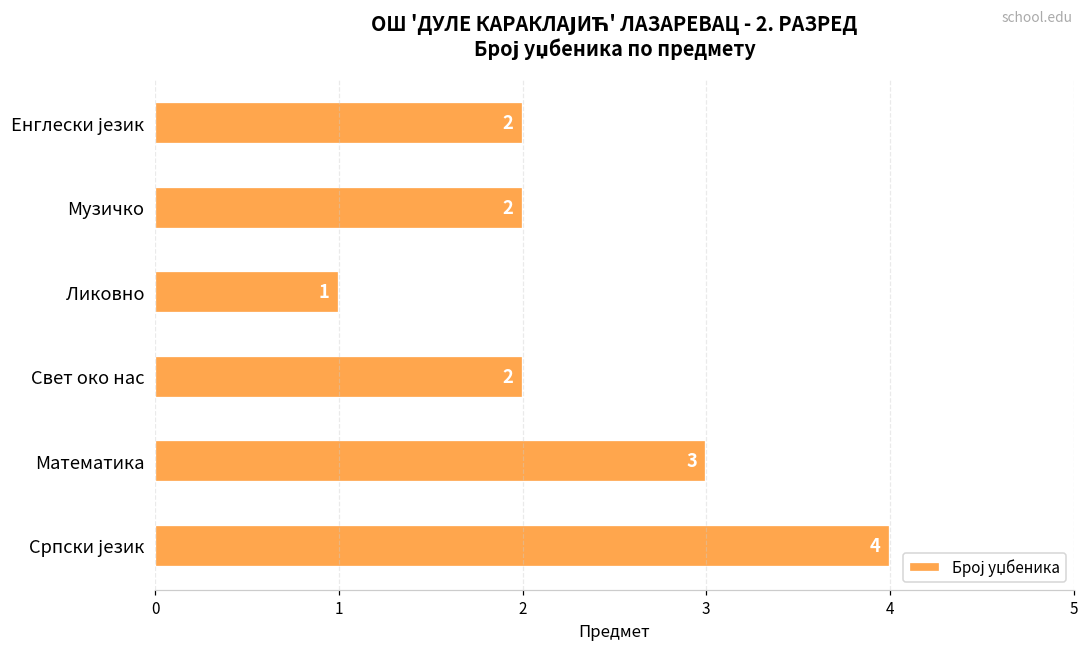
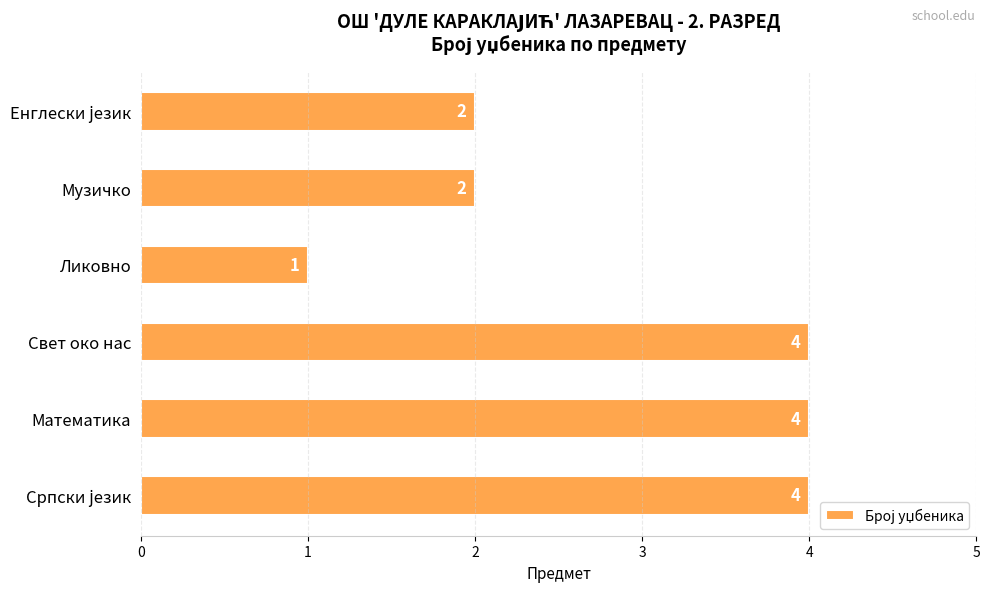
  {
    "Енглески језик": 2,
    "Музичко": 2,
    "Ликовно": 1,
-   "Свет око нас": 2,
-   "Математика": 3,
+   "Свет око нас": 4,
+   "Математика": 4,
    "Српски језик": 4
  }
